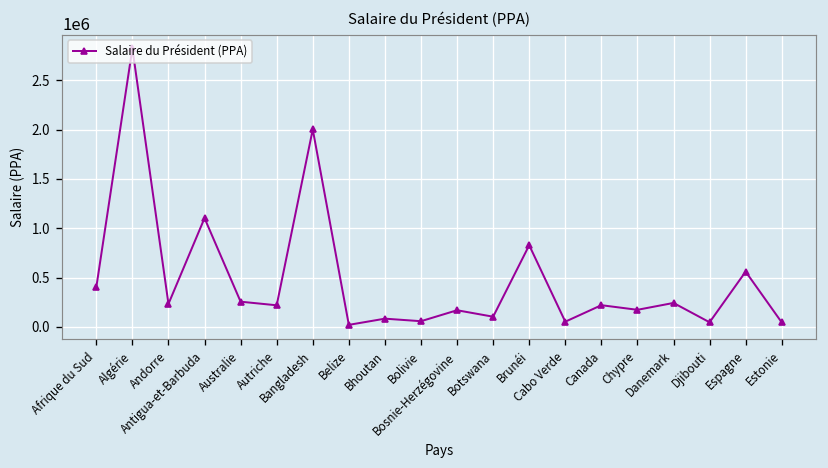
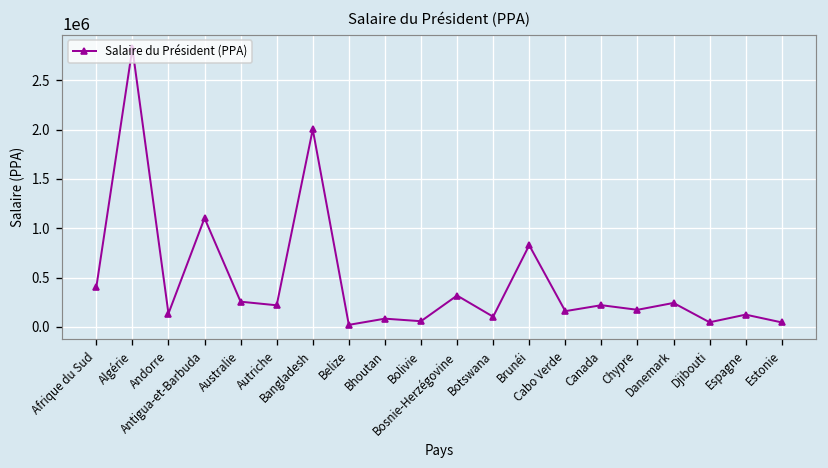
  {
    "Afrique du Sud": 400000,
-   "Andorre": 200000,
+   "Andorre": 100000,
    "Antigua-et-Barbuda": 1100000,
    "Australie": 300000,
    "Autriche": 200000,
    "Bangladesh": 2000000,
    "Belize": 0,
    "Bhoutan": 100000,
    "Bolivie": 100000,
-   "Bosnie-Herzégovine": 200000,
+   "Bosnie-Herzégovine": 300000,
    "Botswana": 100000,
    "Brunéi": 800000,
-   "Cabo Verde": 100000,
+   "Cabo Verde": 200000,
    "Canada": 200000,
    "Chypre": 200000,
    "Danemark": 200000,
    "Djibouti": 0,
-   "Espagne": 600000,
+   "Espagne": 100000,
    "Estonie": 0
  }
